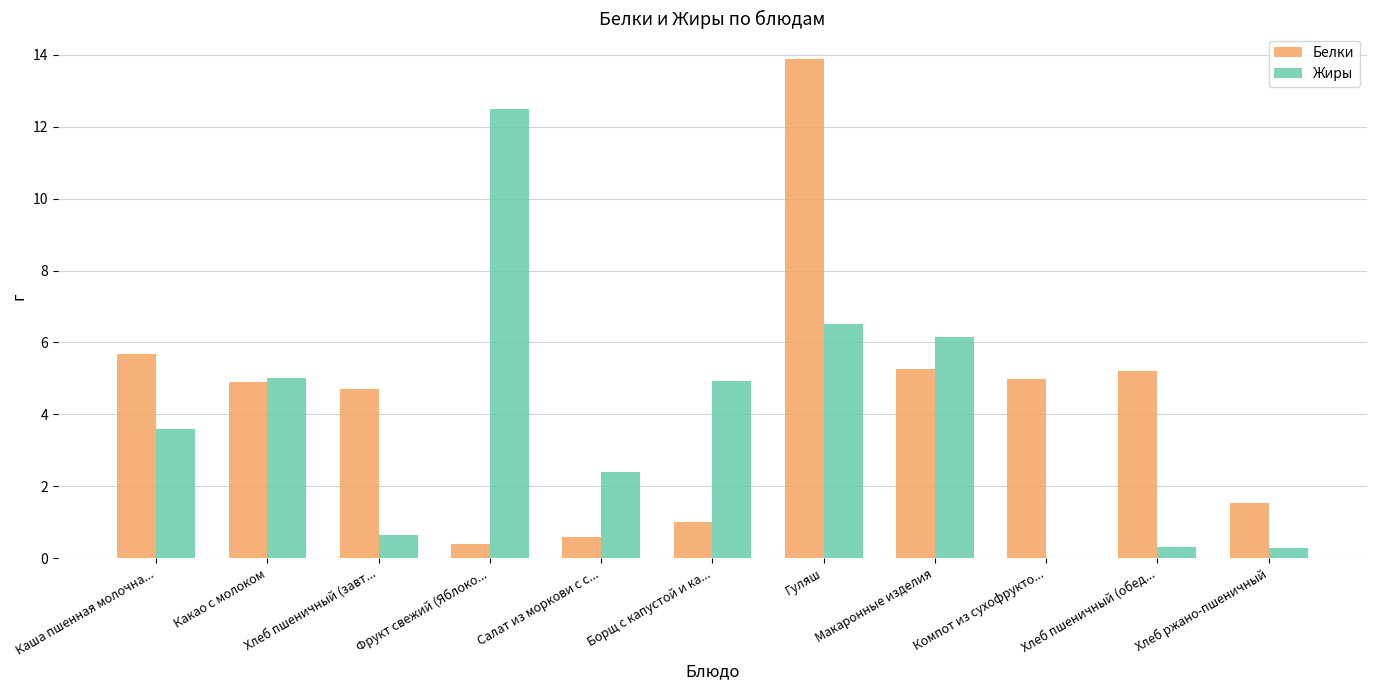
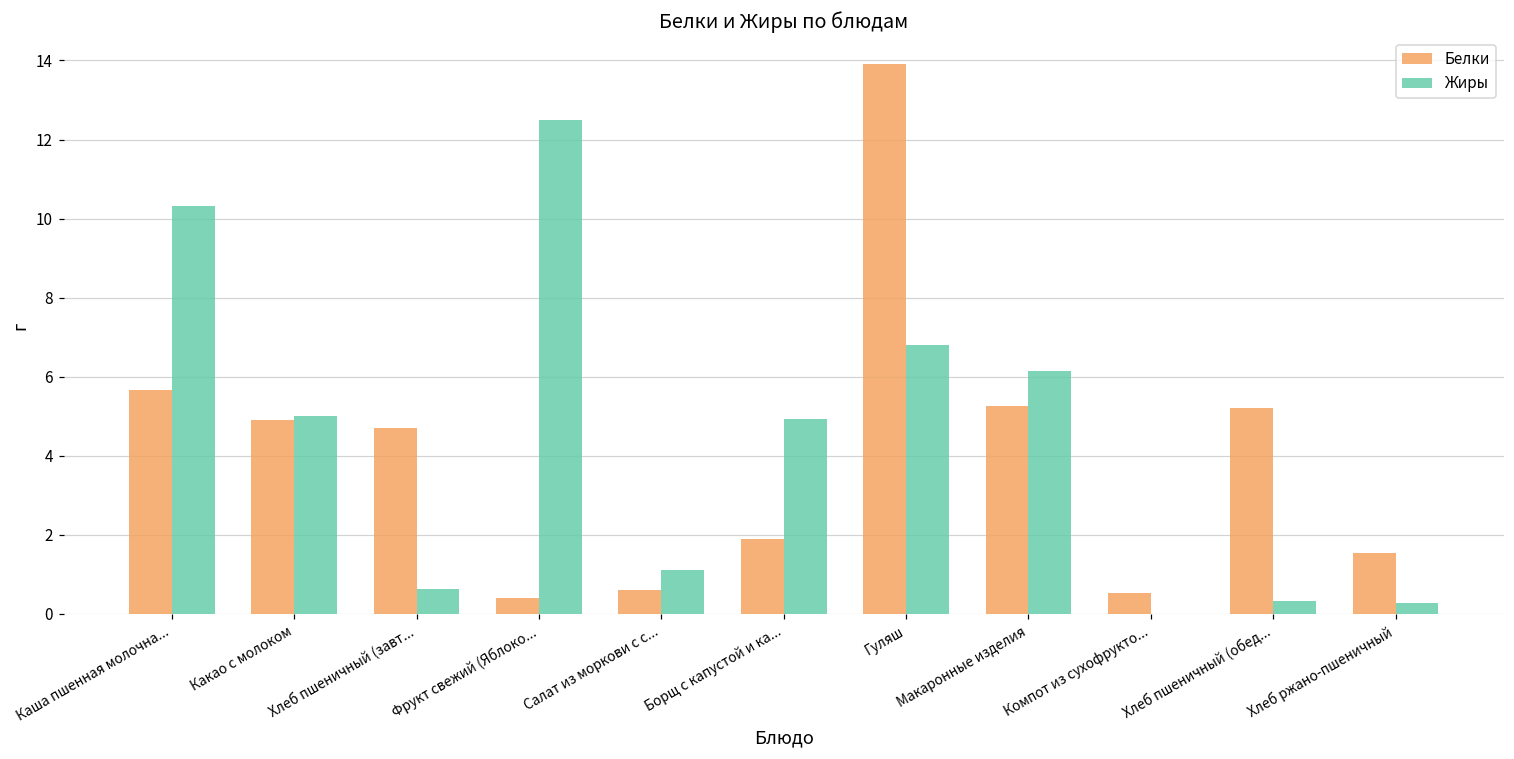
  {
    "Белки": {
      "Каша пшенная молочна...": 5.7,
      "Какао с молоком": 4.9,
      "Хлеб пшеничный (завт...": 4.7,
      "Фрукт свежий (Яблоко...": 0.4,
      "Салат из моркови с с...": 0.6,
-     "Борщ с капустой и ка...": 1.0,
+     "Борщ с капустой и ка...": 1.9,
      "Гуляш": 13.9,
      "Макаронные изделия": 5.3,
-     "Компот из сухофрукто...": 5.0,
+     "Компот из сухофрукто...": 0.5,
      "Хлеб пшеничный (обед...": 5.2,
      "Хлеб ржано-пшеничный": 1.5
    },
    "Жиры": {
-     "Каша пшенная молочна...": 3.6,
+     "Каша пшенная молочна...": 10.3,
      "Какао с молоком": 5.0,
      "Хлеб пшеничный (завт...": 0.6,
      "Фрукт свежий (Яблоко...": 12.5,
-     "Салат из моркови с с...": 2.4,
+     "Салат из моркови с с...": 1.1,
      "Борщ с капустой и ка...": 4.9,
-     "Гуляш": 6.5,
+     "Гуляш": 6.8,
      "Макаронные изделия": 6.2,
      "Компот из сухофрукто...": 0.0,
      "Хлеб пшеничный (обед...": 0.3,
      "Хлеб ржано-пшеничный": 0.3
    }
  }
